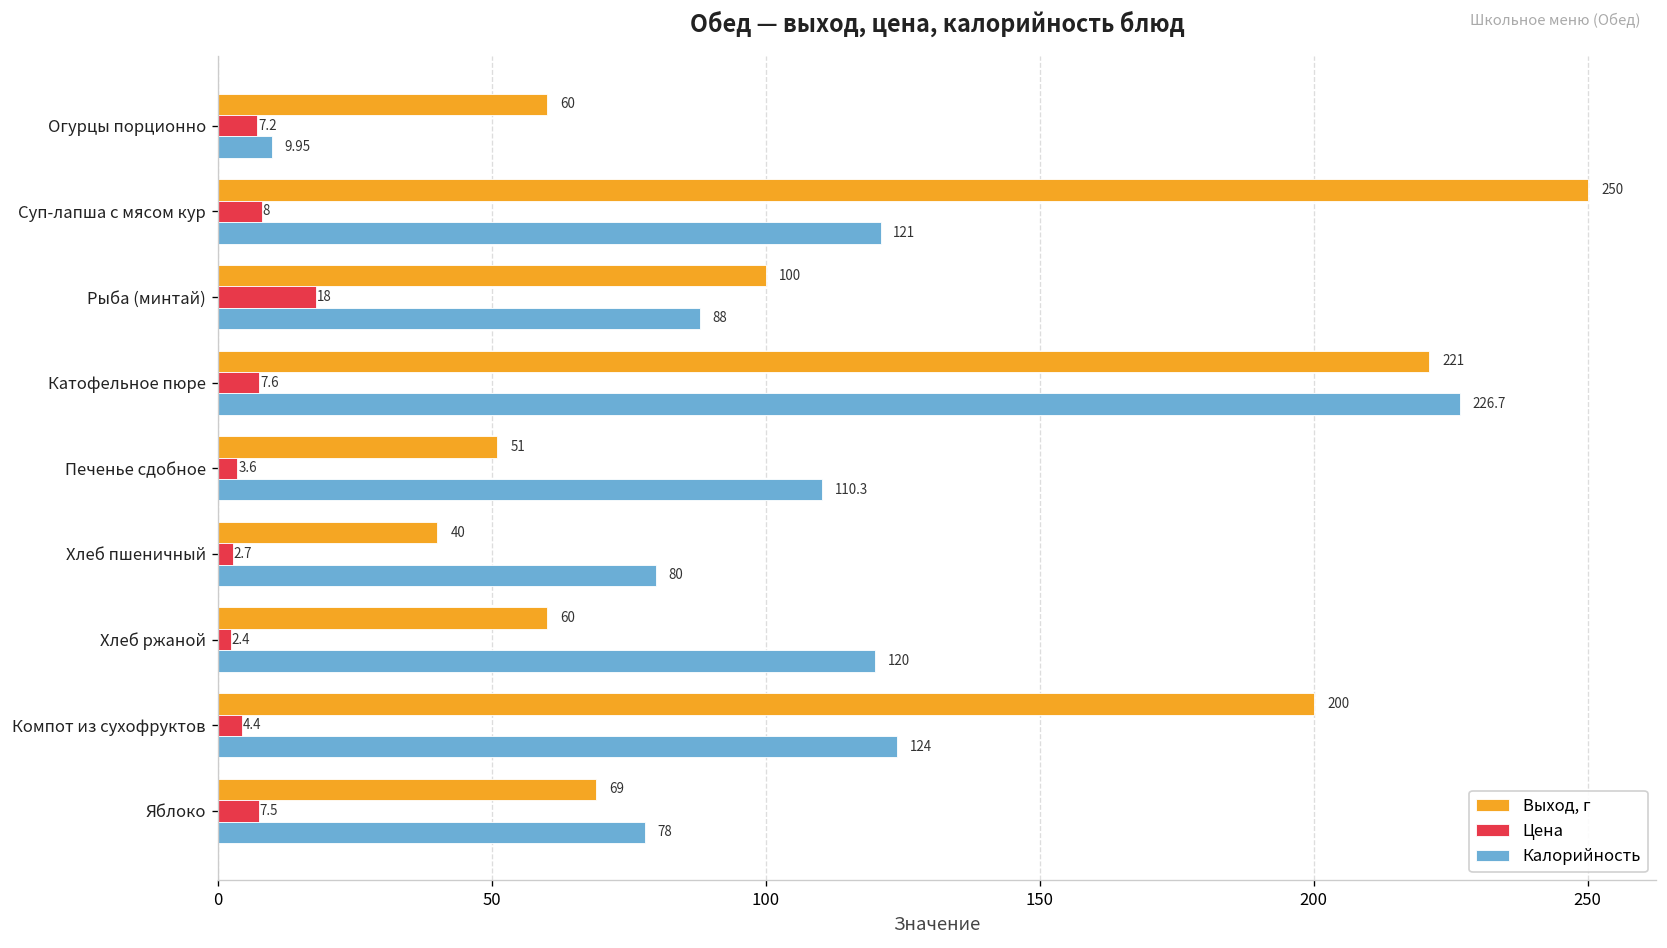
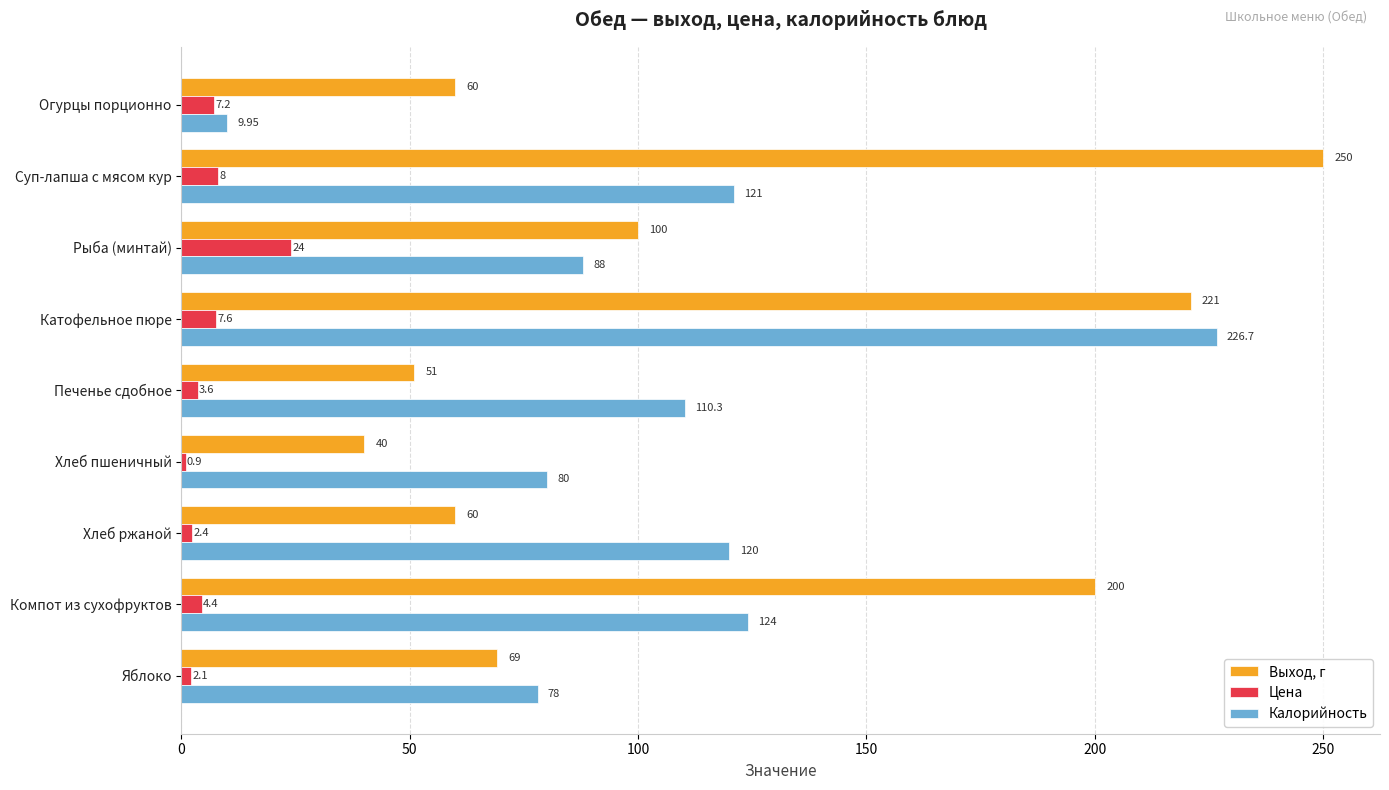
  {
    "Выход, г": {
      "Огурцы порционно": 60,
      "Суп-лапша с мясом кур": 250,
      "Рыба (минтай)": 100,
      "Катофельное пюре": 221,
      "Печенье сдобное": 51,
      "Хлеб пшеничный": 40,
      "Хлеб ржаной": 60,
      "Компот из сухофруктов": 200,
      "Яблоко": 69
    },
    "Цена": {
      "Огурцы порционно": 7.2,
      "Суп-лапша с мясом кур": 8,
-     "Рыба (минтай)": 18,
+     "Рыба (минтай)": 24,
      "Катофельное пюре": 7.6,
      "Печенье сдобное": 3.6,
-     "Хлеб пшеничный": 2.7,
+     "Хлеб пшеничный": 0.9,
      "Хлеб ржаной": 2.4,
      "Компот из сухофруктов": 4.4,
-     "Яблоко": 7.5
+     "Яблоко": 2.1
    },
    "Калорийность": {
      "Огурцы порционно": 9.95,
      "Суп-лапша с мясом кур": 121,
      "Рыба (минтай)": 88,
      "Катофельное пюре": 226.7,
      "Печенье сдобное": 110.3,
      "Хлеб пшеничный": 80,
      "Хлеб ржаной": 120,
      "Компот из сухофруктов": 124,
      "Яблоко": 78
    }
  }
